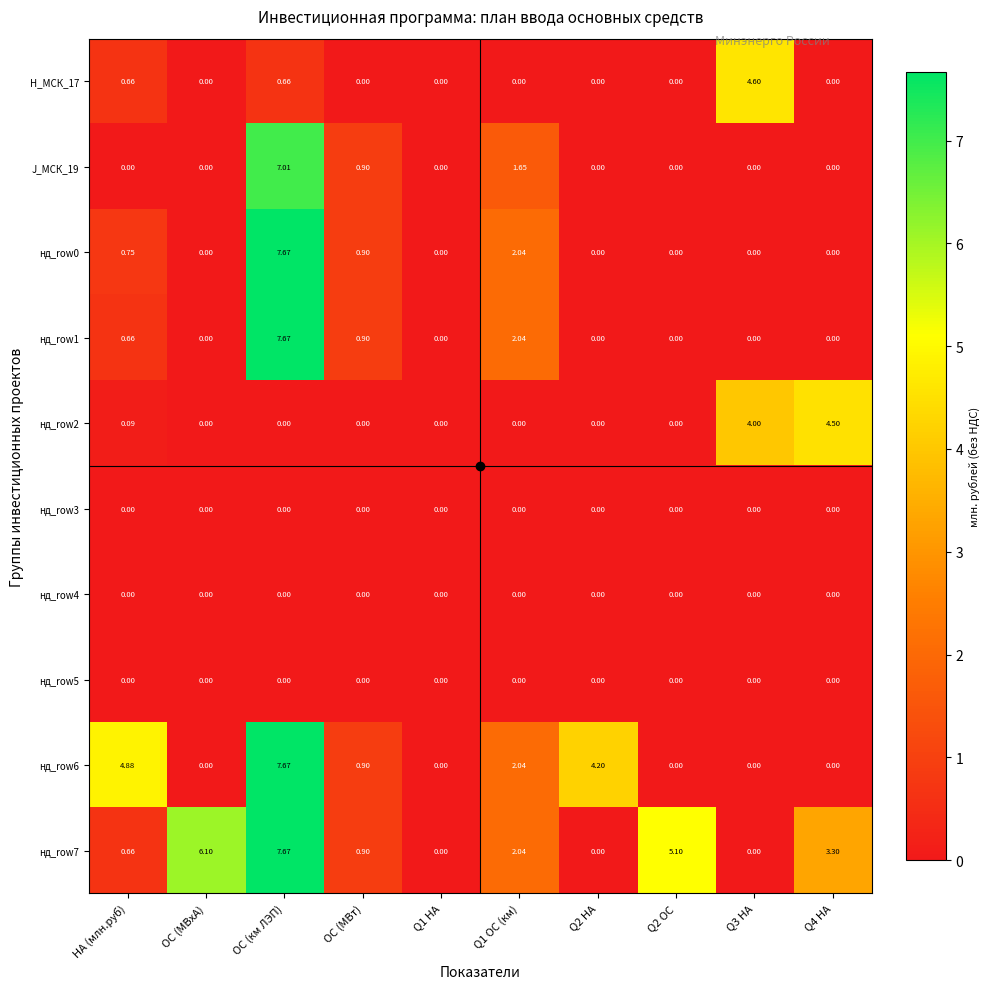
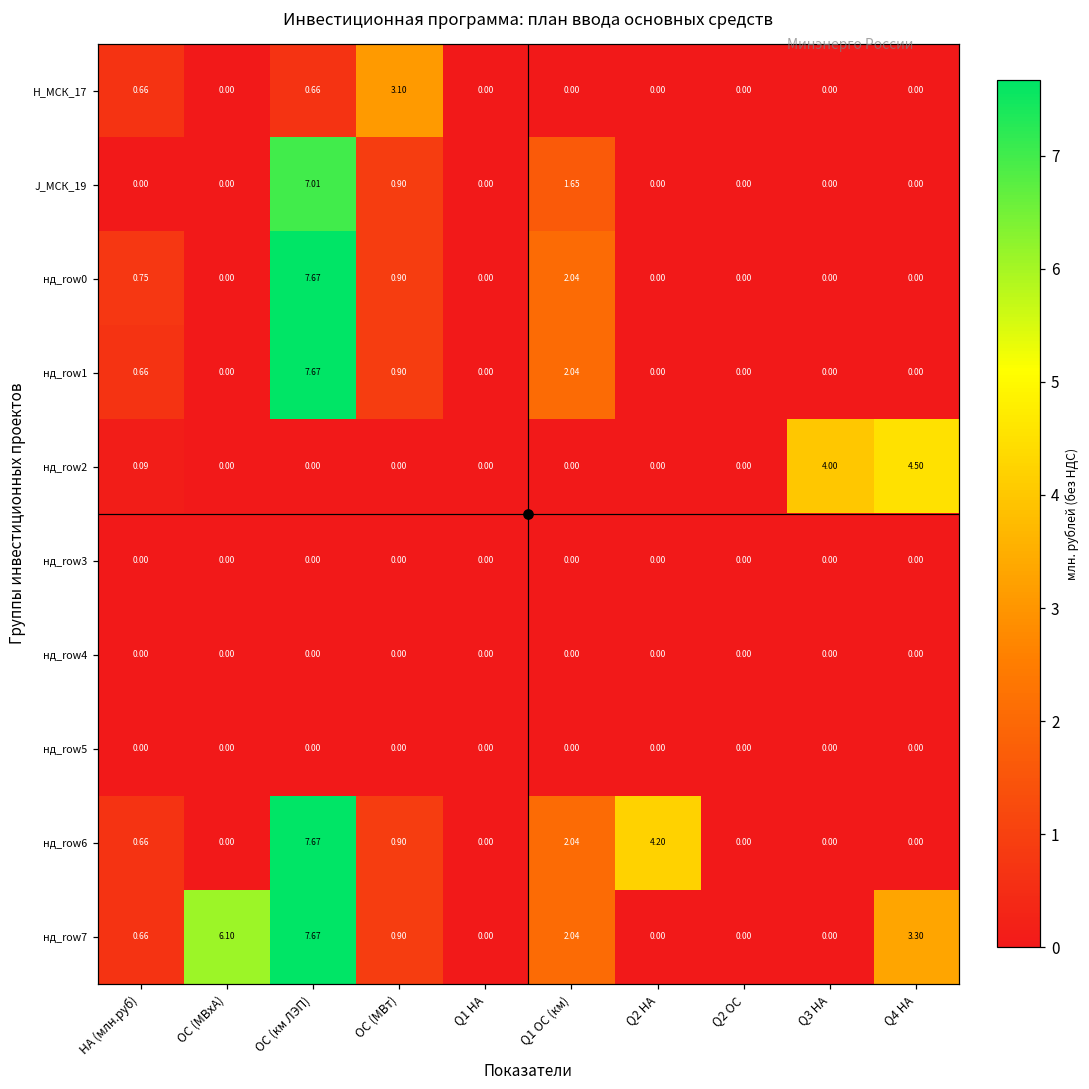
  {
    "Н_МСК_17": {
      "НА (млн.руб)": 0.66,
      "ОС (МВхА)": 0.00,
      "ОС (км ЛЭП)": 0.66,
-     "ОС (МВт)": 0.00,
+     "ОС (МВт)": 3.10,
      "Q1 НА": 0.00,
      "Q1 ОС (км)": 0.00,
      "Q2 НА": 0.00,
      "Q2 ОС": 0.00,
-     "Q3 НА": 4.60,
+     "Q3 НА": 0.00,
      "Q4 НА": 0.00
    },
    "J_МСК_19": {
      "НА (млн.руб)": 0.00,
      "ОС (МВхА)": 0.00,
      "ОС (км ЛЭП)": 7.01,
      "ОС (МВт)": 0.90,
      "Q1 НА": 0.00,
      "Q1 ОС (км)": 1.65,
      "Q2 НА": 0.00,
      "Q2 ОС": 0.00,
      "Q3 НА": 0.00,
      "Q4 НА": 0.00
    },
    "нд_row0": {
      "НА (млн.руб)": 0.75,
      "ОС (МВхА)": 0.00,
      "ОС (км ЛЭП)": 7.67,
      "ОС (МВт)": 0.90,
      "Q1 НА": 0.00,
      "Q1 ОС (км)": 2.04,
      "Q2 НА": 0.00,
      "Q2 ОС": 0.00,
      "Q3 НА": 0.00,
      "Q4 НА": 0.00
    },
    "нд_row1": {
      "НА (млн.руб)": 0.66,
      "ОС (МВхА)": 0.00,
      "ОС (км ЛЭП)": 7.67,
      "ОС (МВт)": 0.90,
      "Q1 НА": 0.00,
      "Q1 ОС (км)": 2.04,
      "Q2 НА": 0.00,
      "Q2 ОС": 0.00,
      "Q3 НА": 0.00,
      "Q4 НА": 0.00
    },
    "нд_row2": {
      "НА (млн.руб)": 0.09,
      "ОС (МВхА)": 0.00,
      "ОС (км ЛЭП)": 0.00,
      "ОС (МВт)": 0.00,
      "Q1 НА": 0.00,
      "Q1 ОС (км)": 0.00,
      "Q2 НА": 0.00,
      "Q2 ОС": 0.00,
      "Q3 НА": 4.00,
      "Q4 НА": 4.50
    },
    "нд_row3": {
      "НА (млн.руб)": 0.00,
      "ОС (МВхА)": 0.00,
      "ОС (км ЛЭП)": 0.00,
      "ОС (МВт)": 0.00,
      "Q1 НА": 0.00,
      "Q1 ОС (км)": 0.00,
      "Q2 НА": 0.00,
      "Q2 ОС": 0.00,
      "Q3 НА": 0.00,
      "Q4 НА": 0.00
    },
    "нд_row4": {
      "НА (млн.руб)": 0.00,
      "ОС (МВхА)": 0.00,
      "ОС (км ЛЭП)": 0.00,
      "ОС (МВт)": 0.00,
      "Q1 НА": 0.00,
      "Q1 ОС (км)": 0.00,
      "Q2 НА": 0.00,
      "Q2 ОС": 0.00,
      "Q3 НА": 0.00,
      "Q4 НА": 0.00
    },
    "нд_row5": {
      "НА (млн.руб)": 0.00,
      "ОС (МВхА)": 0.00,
      "ОС (км ЛЭП)": 0.00,
      "ОС (МВт)": 0.00,
      "Q1 НА": 0.00,
      "Q1 ОС (км)": 0.00,
      "Q2 НА": 0.00,
      "Q2 ОС": 0.00,
      "Q3 НА": 0.00,
      "Q4 НА": 0.00
    },
    "нд_row6": {
-     "НА (млн.руб)": 4.88,
+     "НА (млн.руб)": 0.66,
      "ОС (МВхА)": 0.00,
      "ОС (км ЛЭП)": 7.67,
      "ОС (МВт)": 0.90,
      "Q1 НА": 0.00,
      "Q1 ОС (км)": 2.04,
      "Q2 НА": 4.20,
      "Q2 ОС": 0.00,
      "Q3 НА": 0.00,
      "Q4 НА": 0.00
    },
    "нд_row7": {
      "НА (млн.руб)": 0.66,
      "ОС (МВхА)": 6.10,
      "ОС (км ЛЭП)": 7.67,
      "ОС (МВт)": 0.90,
      "Q1 НА": 0.00,
      "Q1 ОС (км)": 2.04,
      "Q2 НА": 0.00,
-     "Q2 ОС": 5.10,
+     "Q2 ОС": 0.00,
      "Q3 НА": 0.00,
      "Q4 НА": 3.30
    }
  }
